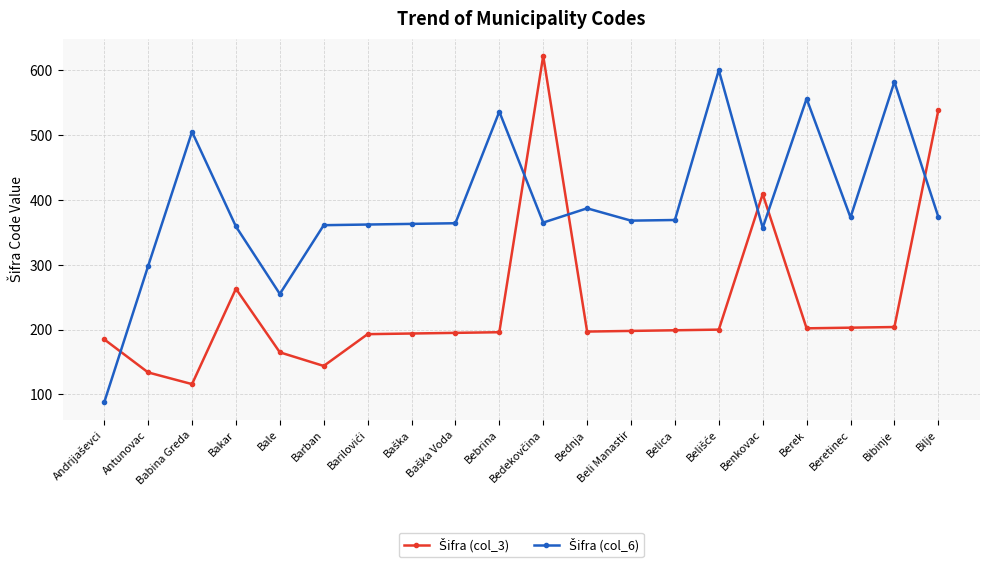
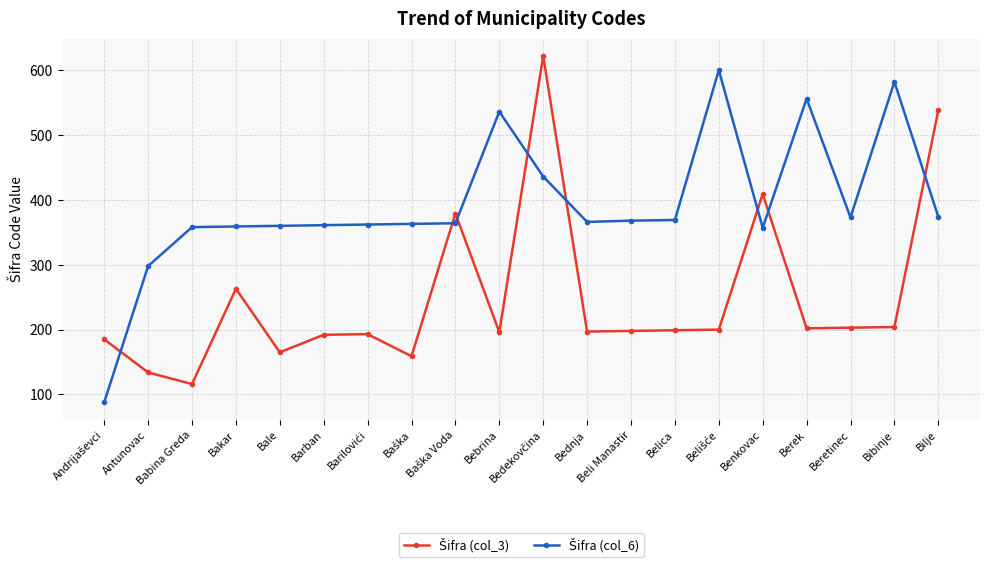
  {
    "Šifra (col_3)": {
      "Andrijaševci": 190,
      "Antunovac": 130,
      "Babina Greda": 120,
      "Bakar": 260,
      "Bale": 170,
-     "Barban": 140,
+     "Barban": 190,
      "Barilovići": 190,
-     "Baška": 190,
-     "Baška Voda": 200,
+     "Baška": 160,
+     "Baška Voda": 380,
      "Bebrina": 200,
      "Bedekovčina": 620,
      "Bednja": 200,
      "Beli Manastir": 200,
      "Belica": 200,
      "Belišće": 200,
      "Benkovac": 410,
      "Berek": 200,
      "Beretinec": 200,
      "Bibinje": 200,
      "Bilje": 540
    },
    "Šifra (col_6)": {
      "Andrijaševci": 90,
      "Antunovac": 300,
-     "Babina Greda": 510,
+     "Babina Greda": 360,
      "Bakar": 360,
-     "Bale": 260,
+     "Bale": 360,
      "Barban": 360,
      "Barilovići": 360,
      "Baška": 360,
      "Baška Voda": 360,
      "Bebrina": 540,
-     "Bedekovčina": 370,
-     "Bednja": 390,
+     "Bedekovčina": 440,
+     "Bednja": 370,
      "Beli Manastir": 370,
      "Belica": 370,
      "Belišće": 600,
      "Benkovac": 360,
      "Berek": 560,
      "Beretinec": 370,
      "Bibinje": 580,
      "Bilje": 370
    }
  }
